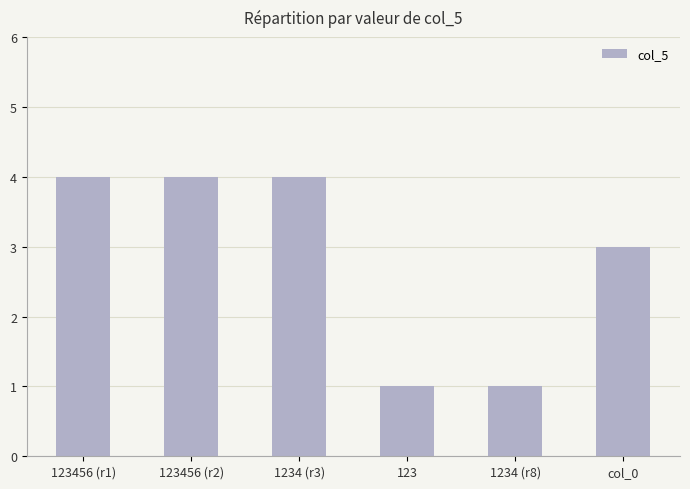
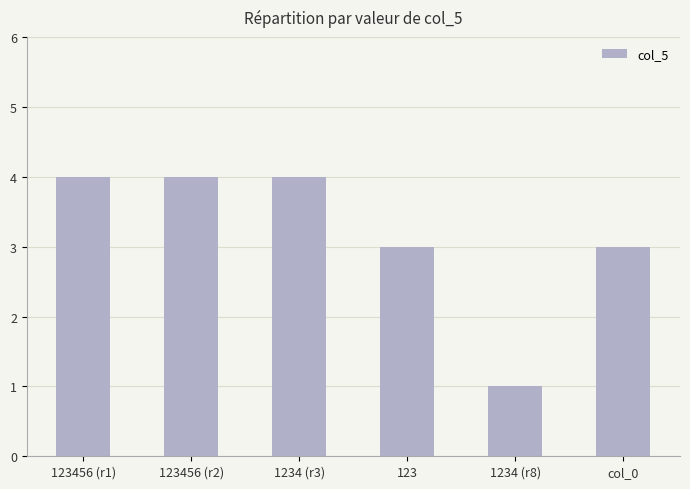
  {
    "123456 (r1)": 4,
    "123456 (r2)": 4,
    "1234 (r3)": 4,
-   "123": 1,
+   "123": 3,
    "1234 (r8)": 1,
    "col_0": 3
  }
